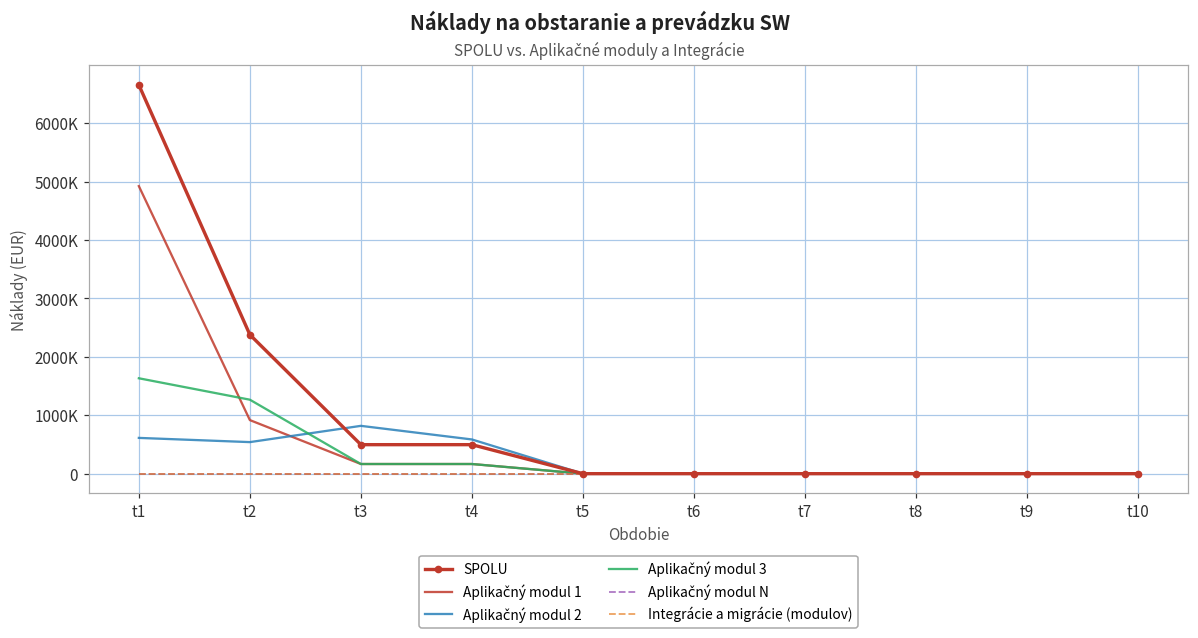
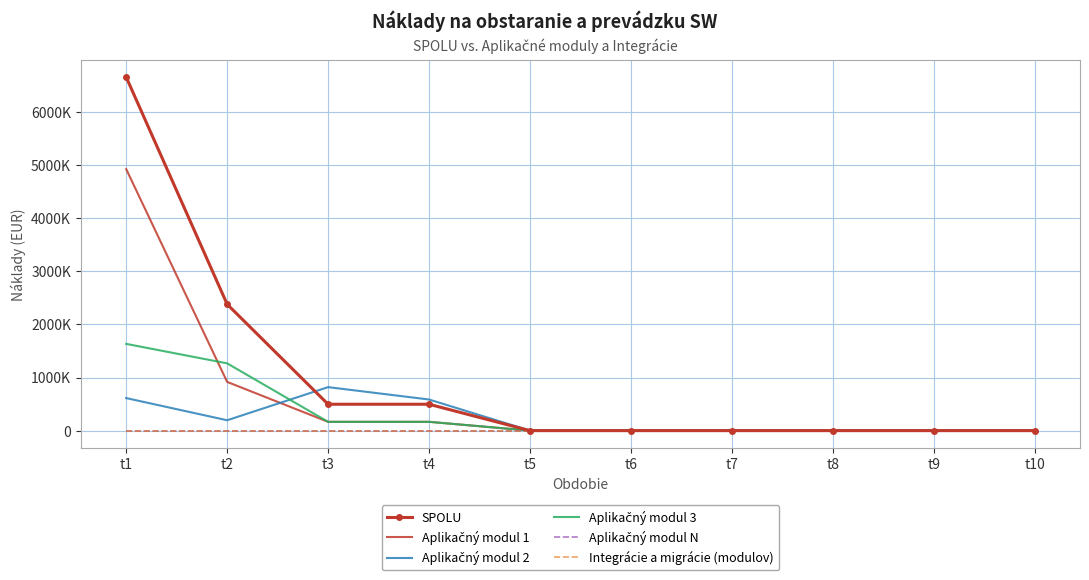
  {
    "Aplikačný modul 2": {
      "t1": 600000,
-     "t2": 500000,
+     "t2": 200000,
      "t3": 800000,
      "t4": 600000
    },
    "Aplikačný modul 3": {
      "t1": 1600000,
      "t2": 1300000
    },
    "Integrácie a migrácie (modulov)": {
      "t1": 0,
      "t2": 0,
      "t3": 0,
      "t4": 0
    }
  }
